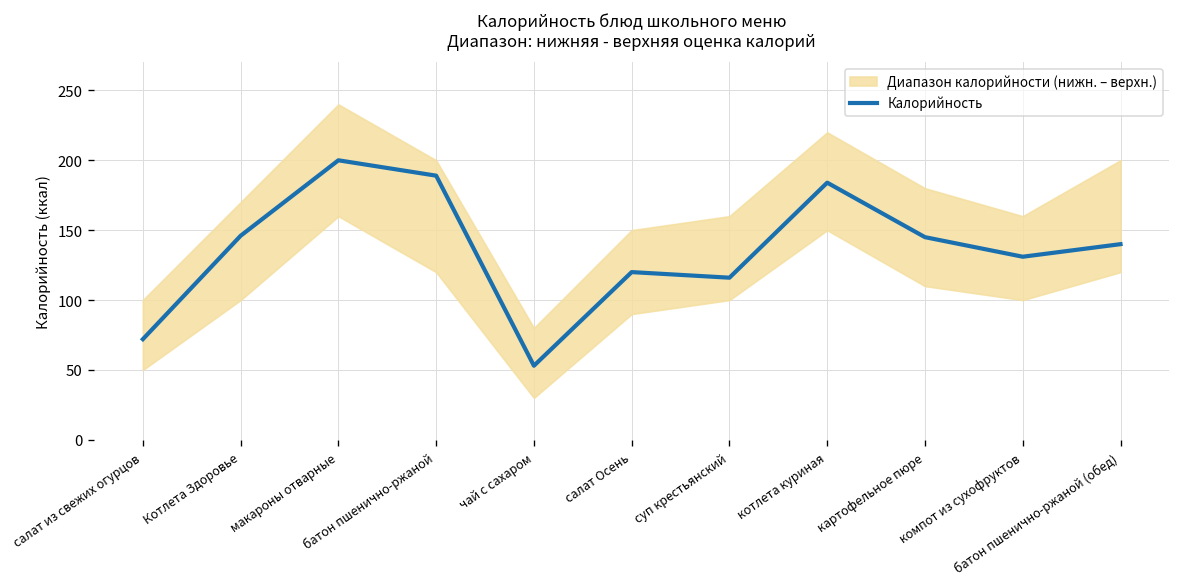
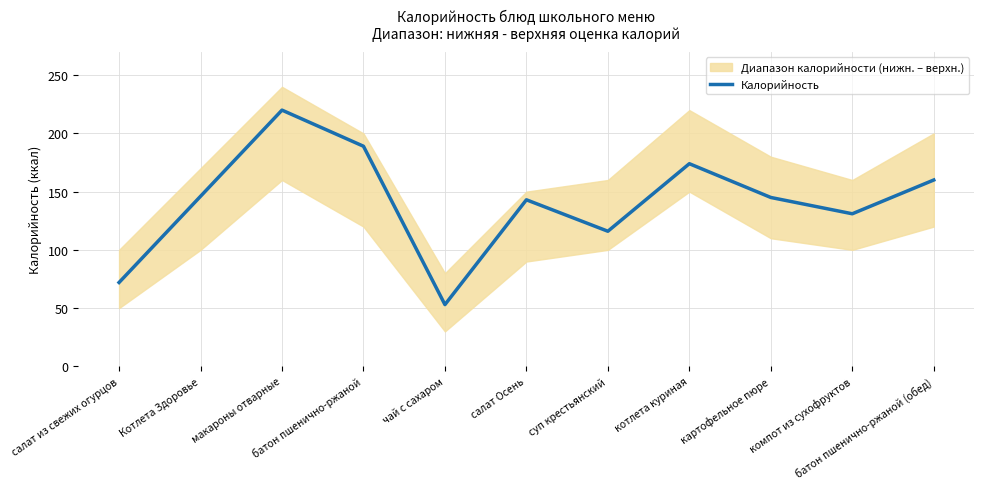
  {
    "Калорийность": {
      "салат из свежих огурцов": 72,
      "Котлета Здоровье": 146,
-     "макароны отварные": 200,
+     "макароны отварные": 220,
      "батон пшенично-ржаной": 189,
      "чай с сахаром": 53,
-     "салат Осень": 120,
+     "салат Осень": 143,
      "суп крестьянский": 116,
-     "котлета куриная": 184,
+     "котлета куриная": 174,
      "картофельное пюре": 145,
      "компот из сухофруктов": 131,
-     "батон пшенично-ржаной (обед)": 140
+     "батон пшенично-ржаной (обед)": 160
    }
  }
